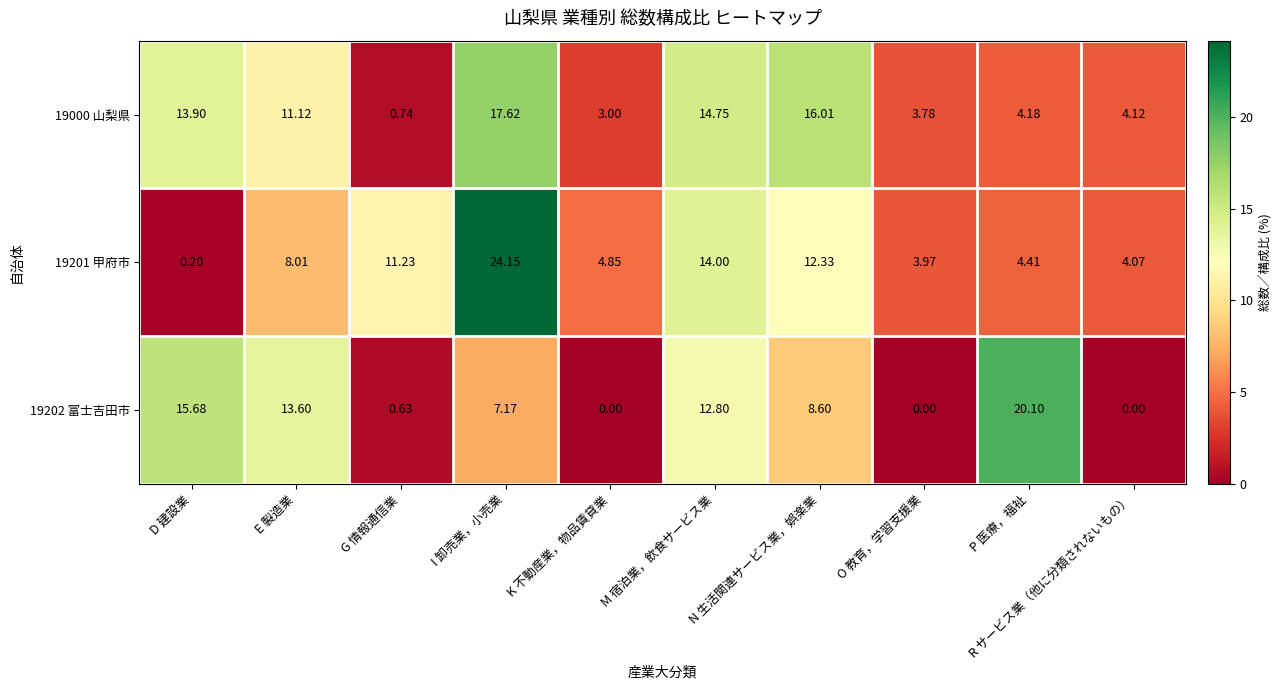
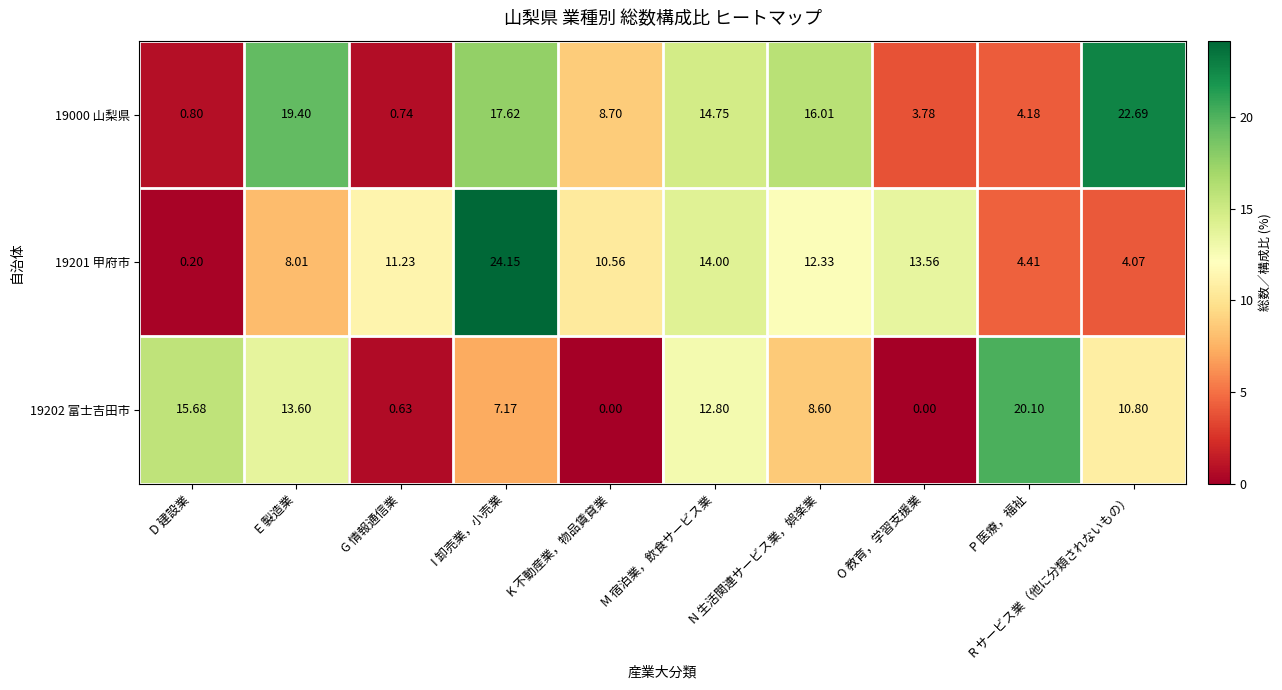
  {
    "19000 山梨県": {
-     "D 建設業": 13.90,
-     "E 製造業": 11.12,
+     "D 建設業": 0.80,
+     "E 製造業": 19.40,
      "G 情報通信業": 0.74,
      "I 卸売業，小売業": 17.62,
-     "K 不動産業，物品賃貸業": 3.00,
+     "K 不動産業，物品賃貸業": 8.70,
      "M 宿泊業，飲食サービス業": 14.75,
      "N 生活関連サービス業，娯楽業": 16.01,
      "O 教育，学習支援業": 3.78,
      "P 医療，福祉": 4.18,
-     "R サービス業（他に分類されないもの）": 4.12
+     "R サービス業（他に分類されないもの）": 22.69
    },
    "19201 甲府市": {
      "D 建設業": 0.20,
      "E 製造業": 8.01,
      "G 情報通信業": 11.23,
      "I 卸売業，小売業": 24.15,
-     "K 不動産業，物品賃貸業": 4.85,
+     "K 不動産業，物品賃貸業": 10.56,
      "M 宿泊業，飲食サービス業": 14.00,
      "N 生活関連サービス業，娯楽業": 12.33,
-     "O 教育，学習支援業": 3.97,
+     "O 教育，学習支援業": 13.56,
      "P 医療，福祉": 4.41,
      "R サービス業（他に分類されないもの）": 4.07
    },
    "19202 富士吉田市": {
      "D 建設業": 15.68,
      "E 製造業": 13.60,
      "G 情報通信業": 0.63,
      "I 卸売業，小売業": 7.17,
      "K 不動産業，物品賃貸業": 0.00,
      "M 宿泊業，飲食サービス業": 12.80,
      "N 生活関連サービス業，娯楽業": 8.60,
      "O 教育，学習支援業": 0.00,
      "P 医療，福祉": 20.10,
-     "R サービス業（他に分類されないもの）": 0.00
+     "R サービス業（他に分類されないもの）": 10.80
    }
  }
